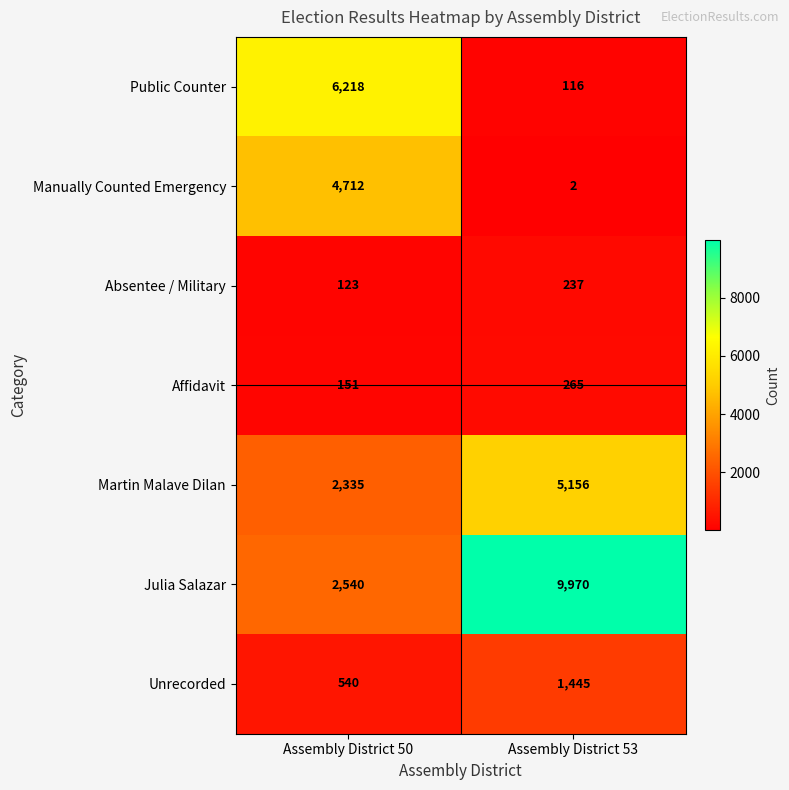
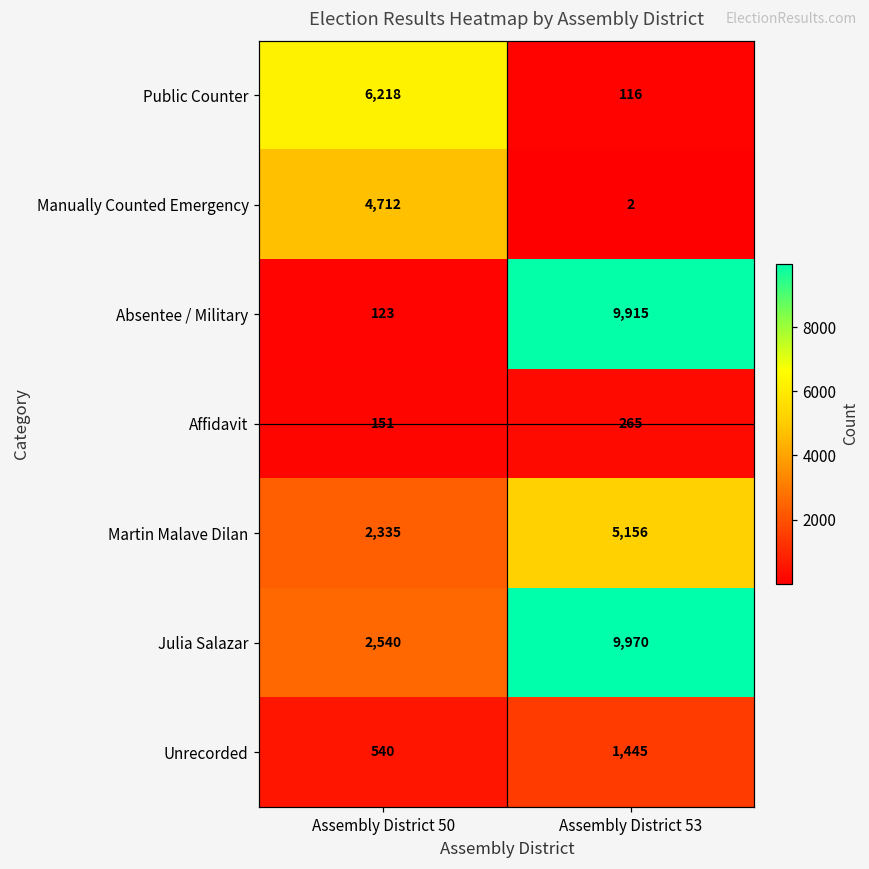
  {
    "Public Counter": {
      "Assembly District 50": "6,218",
      "Assembly District 53": "116"
    },
    "Manually Counted Emergency": {
      "Assembly District 50": "4,712",
      "Assembly District 53": "2"
    },
    "Absentee / Military": {
      "Assembly District 50": "123",
-     "Assembly District 53": "237"
+     "Assembly District 53": "9,915"
    },
    "Affidavit": {
      "Assembly District 50": "151",
      "Assembly District 53": "265"
    },
    "Martin Malave Dilan": {
      "Assembly District 50": "2,335",
      "Assembly District 53": "5,156"
    },
    "Julia Salazar": {
      "Assembly District 50": "2,540",
      "Assembly District 53": "9,970"
    },
    "Unrecorded": {
      "Assembly District 50": "540",
      "Assembly District 53": "1,445"
    }
  }
